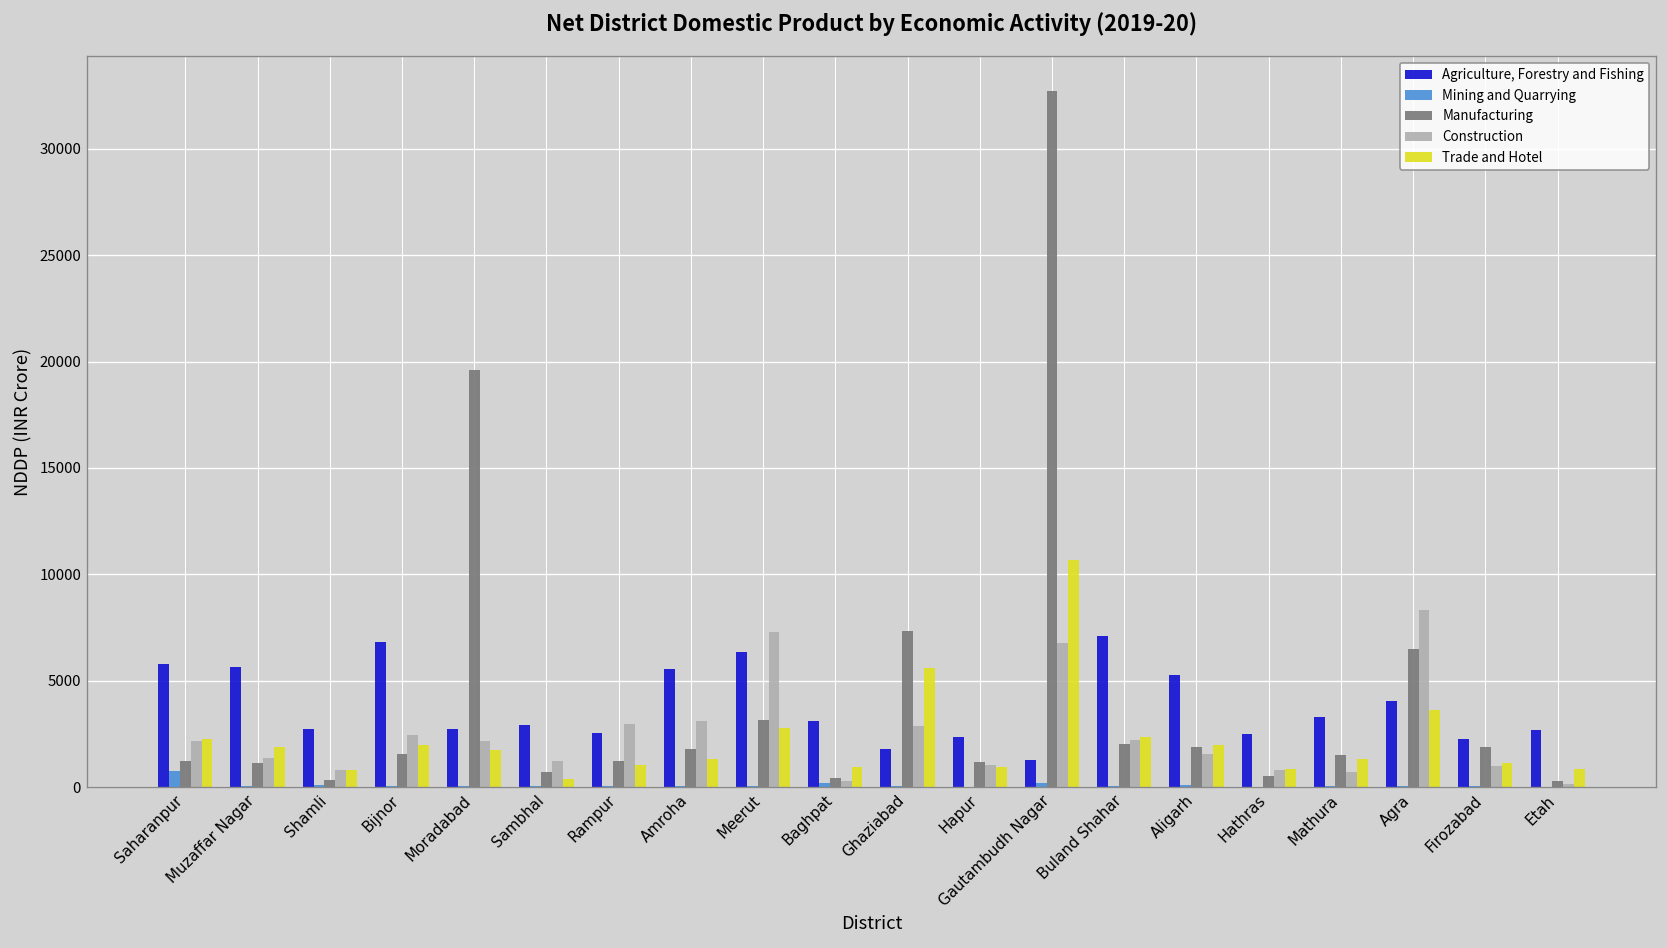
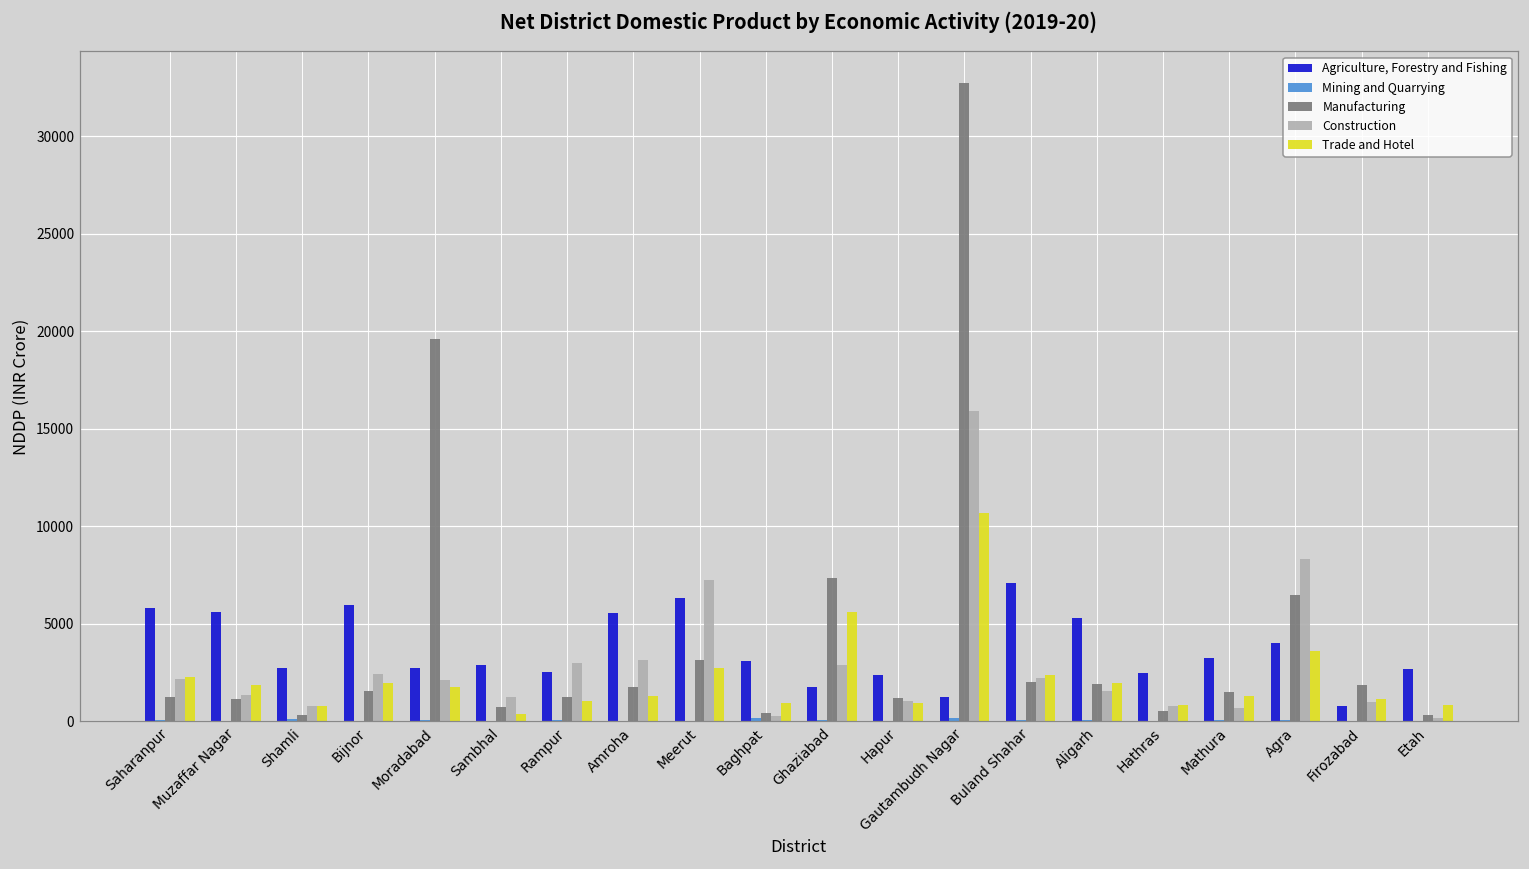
  {
    "Agriculture, Forestry and Fishing": {
      "Saharanpur": 5800,
      "Muzaffar Nagar": 5600,
      "Shamli": 2700,
-     "Bijnor": 6800,
+     "Bijnor": 6000,
      "Moradabad": 2700,
      "Sambhal": 2900,
      "Rampur": 2600,
      "Amroha": 5600,
      "Meerut": 6300,
      "Baghpat": 3100,
      "Ghaziabad": 1800,
      "Hapur": 2400,
      "Gautambudh Nagar": 1300,
      "Buland Shahar": 7100,
      "Aligarh": 5300,
      "Hathras": 2500,
      "Mathura": 3300,
      "Agra": 4000,
-     "Firozabad": 2300,
+     "Firozabad": 800,
      "Etah": 2700
    },
    "Mining and Quarrying": {
-     "Saharanpur": 800,
+     "Saharanpur": 100,
      "Baghpat": 200,
      "Gautambudh Nagar": 200
    },
    "Manufacturing": {
      "Saharanpur": 1200,
      "Muzaffar Nagar": 1100,
      "Shamli": 300,
      "Bijnor": 1500,
      "Moradabad": 19600,
      "Sambhal": 700,
      "Rampur": 1200,
      "Amroha": 1800,
      "Meerut": 3200,
      "Baghpat": 400,
      "Ghaziabad": 7300,
      "Hapur": 1200,
      "Gautambudh Nagar": 32700,
      "Buland Shahar": 2000,
      "Aligarh": 1900,
      "Hathras": 500,
      "Mathura": 1500,
      "Agra": 6500,
      "Firozabad": 1900,
      "Etah": 300
    },
    "Construction": {
      "Saharanpur": 2200,
      "Muzaffar Nagar": 1400,
      "Shamli": 800,
      "Bijnor": 2400,
      "Moradabad": 2100,
      "Sambhal": 1200,
      "Rampur": 3000,
      "Amroha": 3100,
      "Meerut": 7300,
      "Baghpat": 300,
      "Ghaziabad": 2900,
      "Hapur": 1000,
-     "Gautambudh Nagar": 6800,
+     "Gautambudh Nagar": 15900,
      "Buland Shahar": 2200,
      "Aligarh": 1600,
      "Hathras": 800,
      "Mathura": 700,
      "Agra": 8300,
      "Firozabad": 1000,
      "Etah": 200
    },
    "Trade and Hotel": {
      "Saharanpur": 2300,
      "Muzaffar Nagar": 1900,
      "Shamli": 800,
      "Bijnor": 2000,
      "Moradabad": 1800,
      "Sambhal": 400,
      "Rampur": 1100,
      "Amroha": 1300,
      "Meerut": 2800,
      "Baghpat": 900,
      "Ghaziabad": 5600,
      "Hapur": 900,
      "Gautambudh Nagar": 10700,
      "Buland Shahar": 2400,
      "Aligarh": 2000,
      "Hathras": 800,
      "Mathura": 1300,
      "Agra": 3600,
      "Firozabad": 1100,
      "Etah": 900
    }
  }
